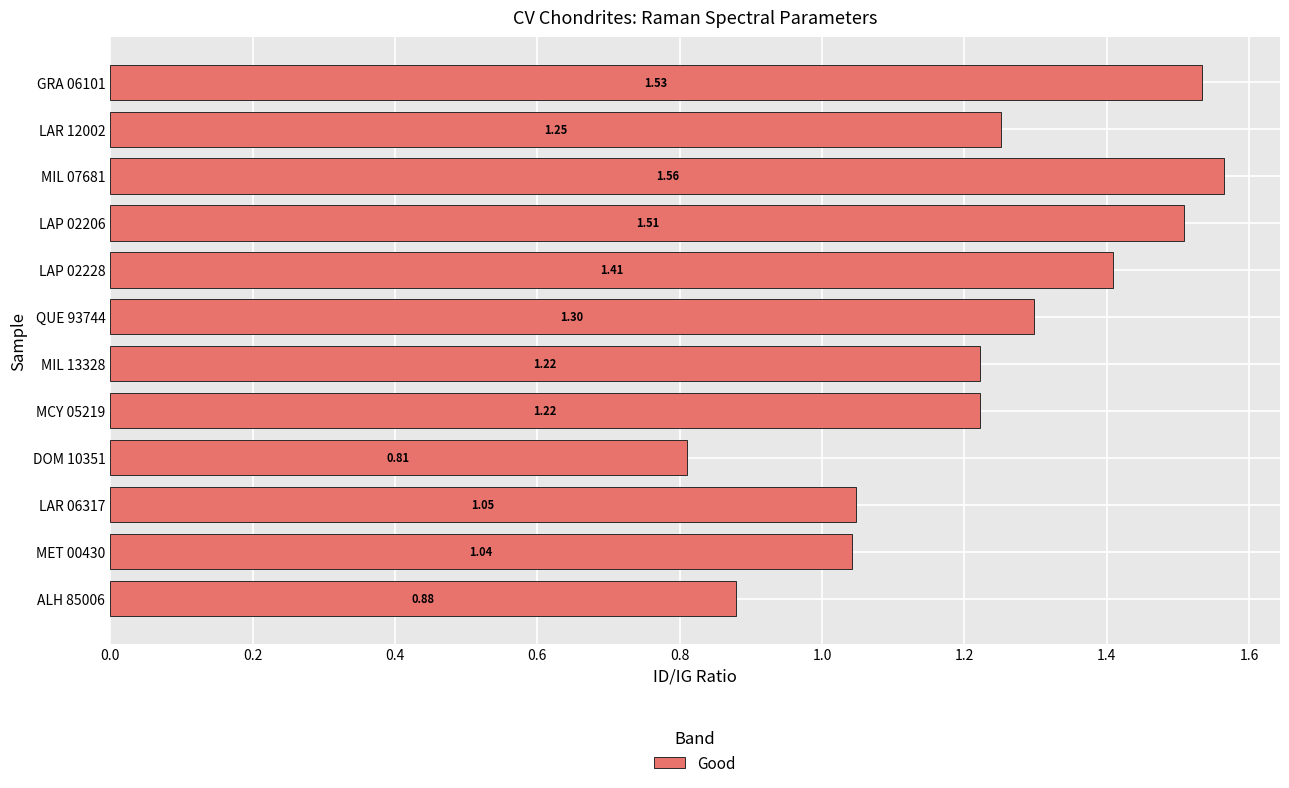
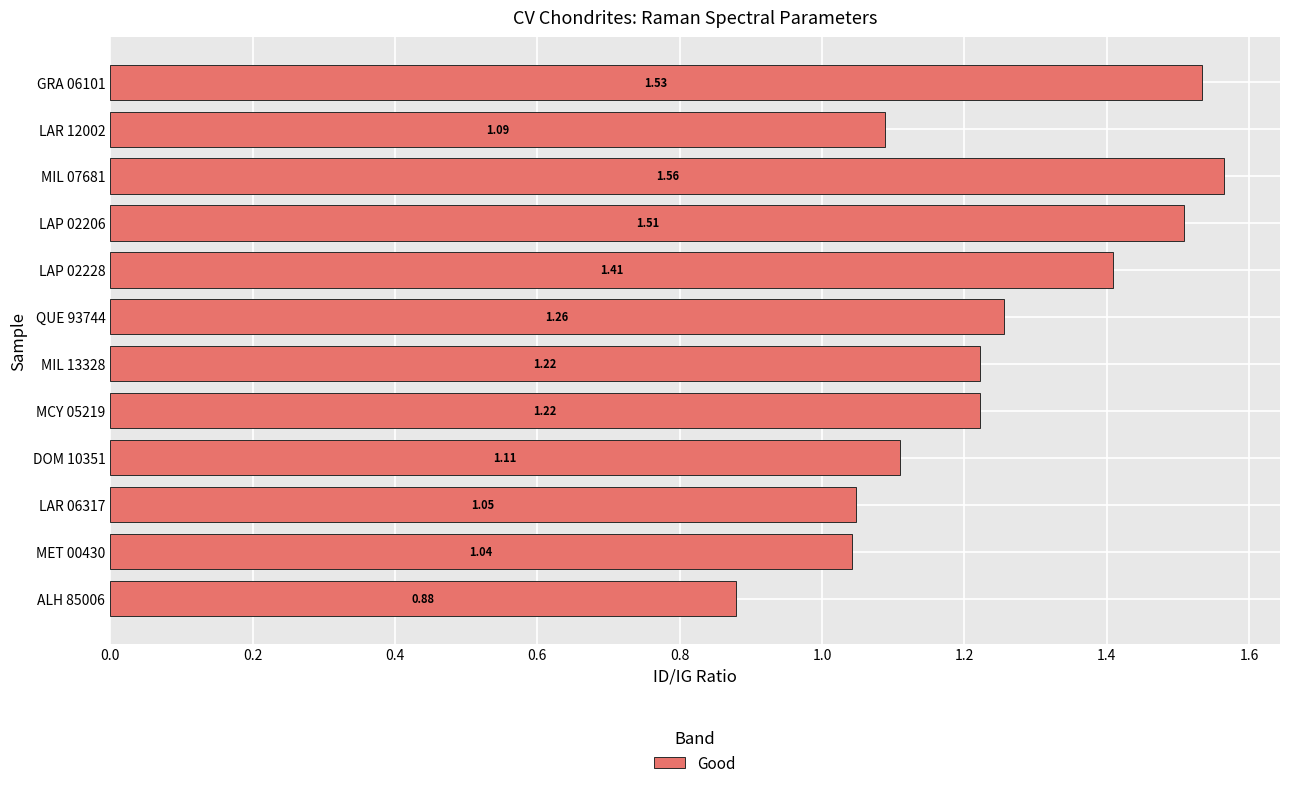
  {
    "GRA 06101": 1.53,
-   "LAR 12002": 1.25,
+   "LAR 12002": 1.09,
    "MIL 07681": 1.56,
    "LAP 02206": 1.51,
    "LAP 02228": 1.41,
-   "QUE 93744": 1.30,
+   "QUE 93744": 1.26,
    "MIL 13328": 1.22,
    "MCY 05219": 1.22,
-   "DOM 10351": 0.81,
+   "DOM 10351": 1.11,
    "LAR 06317": 1.05,
    "MET 00430": 1.04,
    "ALH 85006": 0.88
  }
